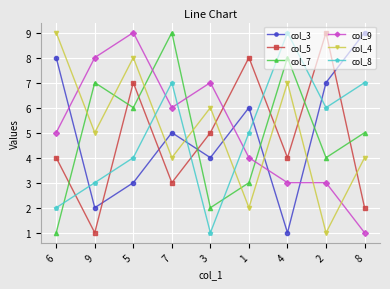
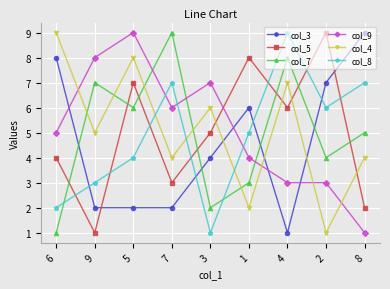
  {
    "col_3": {
      "6": 8,
      "9": 2,
-     "5": 3,
-     "7": 5,
+     "5": 2,
+     "7": 2,
      "3": 4,
      "1": 6,
      "4": 1,
      "2": 7
    },
    "col_5": {
      "6": 4,
      "9": 1,
      "5": 7,
      "7": 3,
      "3": 5,
      "1": 8,
-     "4": 4,
+     "4": 6,
      "8": 2
    },
    "col_7": {
      "6": 1,
      "9": 7,
      "5": 6,
      "7": 9,
      "3": 2,
      "1": 3,
      "2": 4,
      "8": 5
    },
    "col_9": {
      "6": 5,
      "9": 8,
      "5": 9,
      "7": 6,
      "3": 7,
      "1": 4,
      "4": 3,
      "2": 3,
      "8": 1
    },
    "col_4": {
      "6": 9,
      "9": 5,
      "5": 8,
      "7": 4,
      "3": 6,
      "1": 2,
      "4": 7,
      "2": 1,
      "8": 4
    },
    "col_8": {
      "6": 2,
      "9": 3,
      "5": 4,
      "7": 7,
      "3": 1,
      "1": 5,
      "2": 6,
      "8": 7
    }
  }
